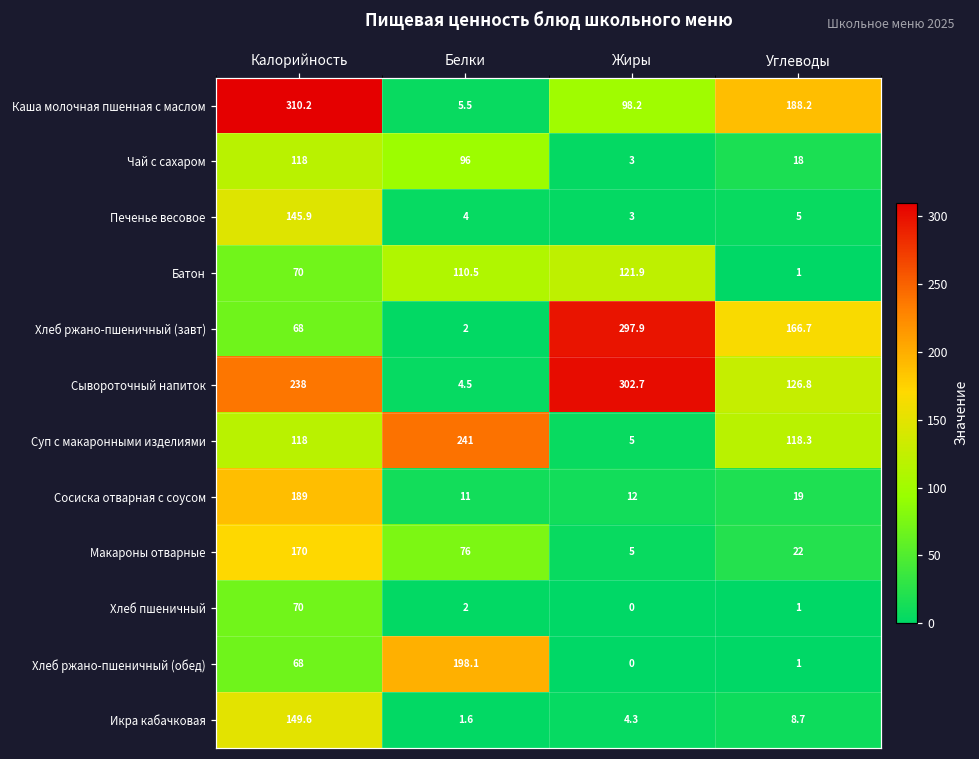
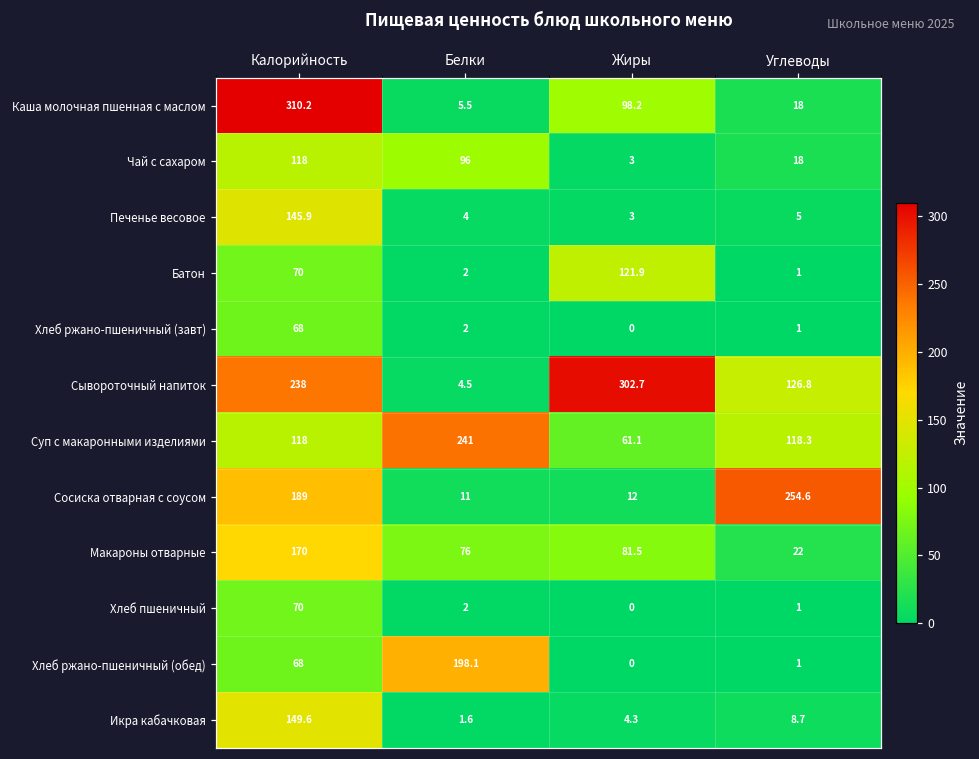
  {
    "Каша молочная пшенная с маслом": {
      "Калорийность": 310.2,
      "Белки": 5.5,
      "Жиры": 98.2,
-     "Углеводы": 188.2
+     "Углеводы": 18
    },
    "Чай с сахаром": {
      "Калорийность": 118,
      "Белки": 96,
      "Жиры": 3,
      "Углеводы": 18
    },
    "Печенье весовое": {
      "Калорийность": 145.9,
      "Белки": 4,
      "Жиры": 3,
      "Углеводы": 5
    },
    "Батон": {
      "Калорийность": 70,
-     "Белки": 110.5,
+     "Белки": 2,
      "Жиры": 121.9,
      "Углеводы": 1
    },
    "Хлеб ржано-пшеничный (завт)": {
      "Калорийность": 68,
      "Белки": 2,
-     "Жиры": 297.9,
-     "Углеводы": 166.7
+     "Жиры": 0,
+     "Углеводы": 1
    },
    "Сывороточный напиток": {
      "Калорийность": 238,
      "Белки": 4.5,
      "Жиры": 302.7,
      "Углеводы": 126.8
    },
    "Суп с макаронными изделиями": {
      "Калорийность": 118,
      "Белки": 241,
-     "Жиры": 5,
+     "Жиры": 61.1,
      "Углеводы": 118.3
    },
    "Сосиска отварная с соусом": {
      "Калорийность": 189,
      "Белки": 11,
      "Жиры": 12,
-     "Углеводы": 19
+     "Углеводы": 254.6
    },
    "Макароны отварные": {
      "Калорийность": 170,
      "Белки": 76,
-     "Жиры": 5,
+     "Жиры": 81.5,
      "Углеводы": 22
    },
    "Хлеб пшеничный": {
      "Калорийность": 70,
      "Белки": 2,
      "Жиры": 0,
      "Углеводы": 1
    },
    "Хлеб ржано-пшеничный (обед)": {
      "Калорийность": 68,
      "Белки": 198.1,
      "Жиры": 0,
      "Углеводы": 1
    },
    "Икра кабачковая": {
      "Калорийность": 149.6,
      "Белки": 1.6,
      "Жиры": 4.3,
      "Углеводы": 8.7
    }
  }
